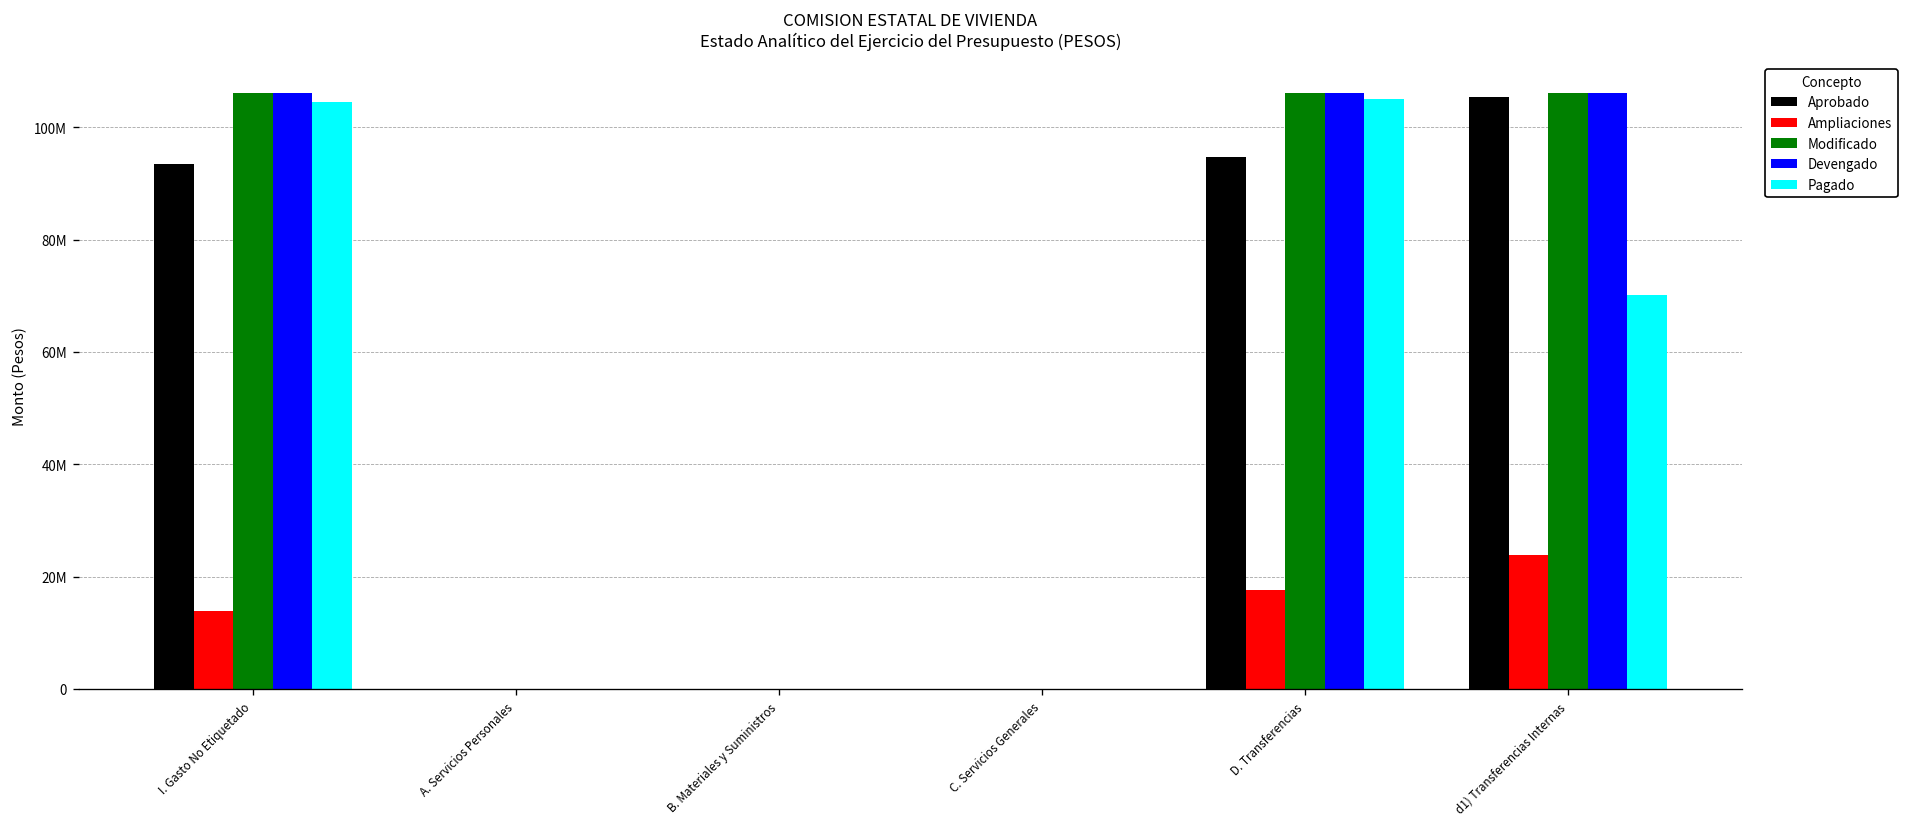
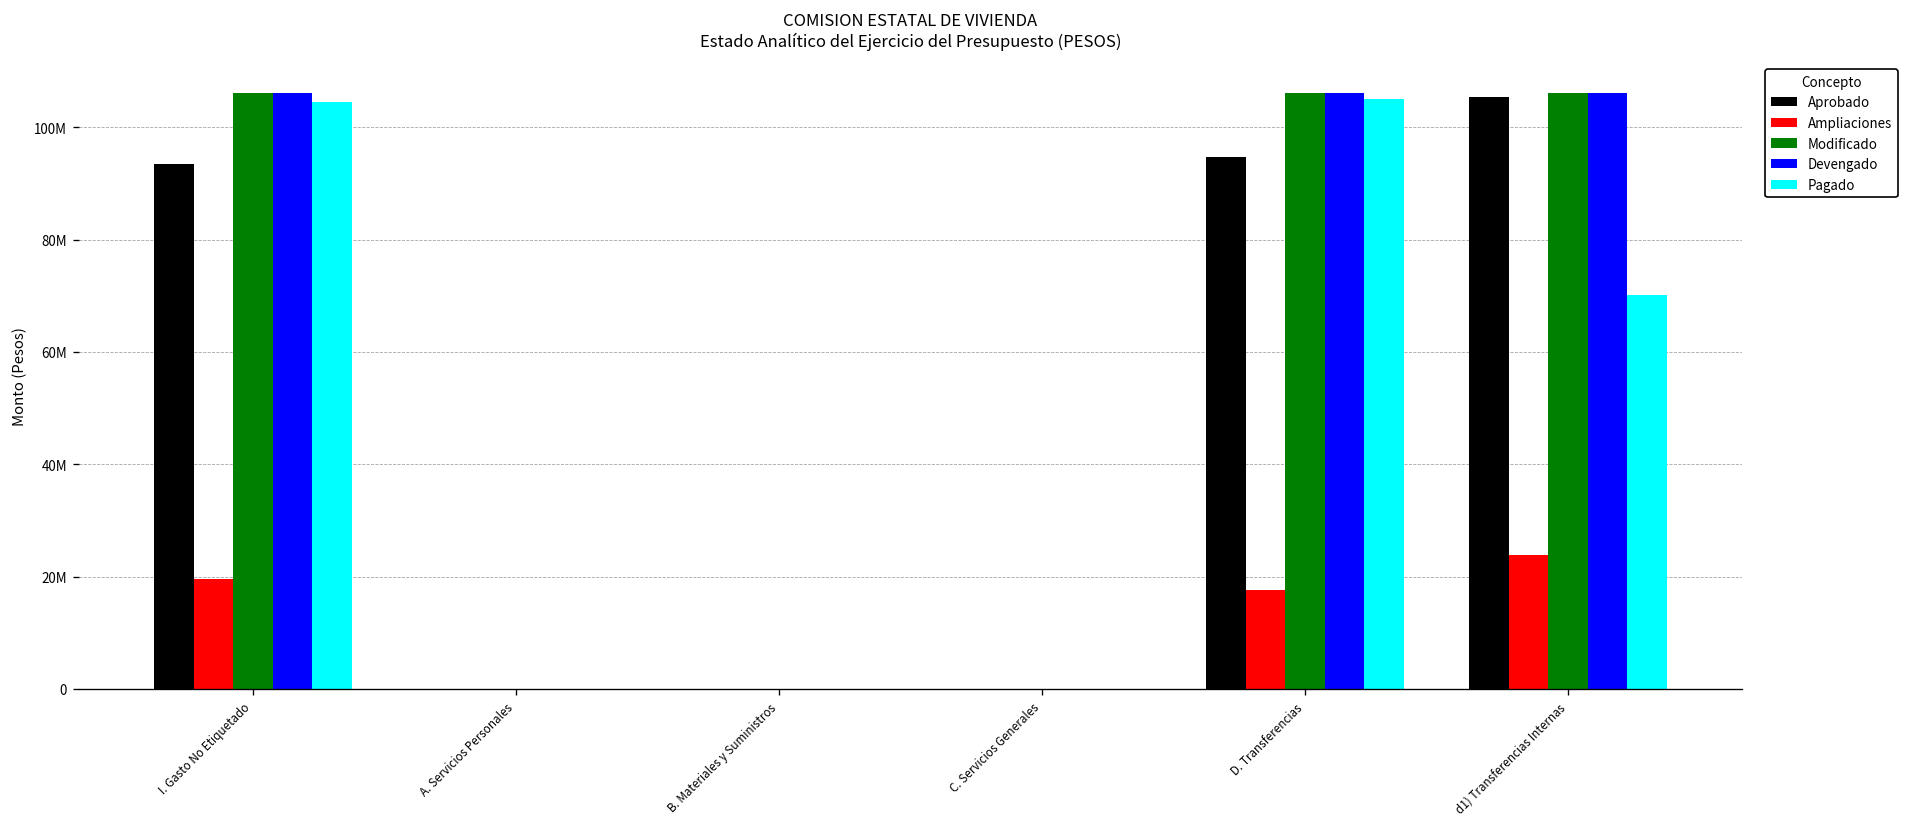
  {
    "Aprobado": {
      "I. Gasto No Etiquetado": 93000000,
      "A. Servicios Personales": 0,
      "B. Materiales y Suministros": 0,
      "C. Servicios Generales": 0,
      "D. Transferencias": 95000000,
      "d1) Transferencias Internas": 105000000
    },
    "Ampliaciones": {
-     "I. Gasto No Etiquetado": 14000000,
+     "I. Gasto No Etiquetado": 20000000,
      "A. Servicios Personales": 0,
      "B. Materiales y Suministros": 0,
      "C. Servicios Generales": 0,
      "D. Transferencias": 18000000,
      "d1) Transferencias Internas": 24000000
    },
    "Modificado": {
      "I. Gasto No Etiquetado": 106000000,
      "A. Servicios Personales": 0,
      "B. Materiales y Suministros": 0,
      "C. Servicios Generales": 0,
      "D. Transferencias": 106000000,
      "d1) Transferencias Internas": 106000000
    },
    "Devengado": {
      "I. Gasto No Etiquetado": 106000000,
      "A. Servicios Personales": 0,
      "B. Materiales y Suministros": 0,
      "C. Servicios Generales": 0,
      "D. Transferencias": 106000000,
      "d1) Transferencias Internas": 106000000
    },
    "Pagado": {
      "I. Gasto No Etiquetado": 105000000,
      "A. Servicios Personales": 0,
      "B. Materiales y Suministros": 0,
      "C. Servicios Generales": 0,
      "D. Transferencias": 105000000,
      "d1) Transferencias Internas": 70000000
    }
  }
